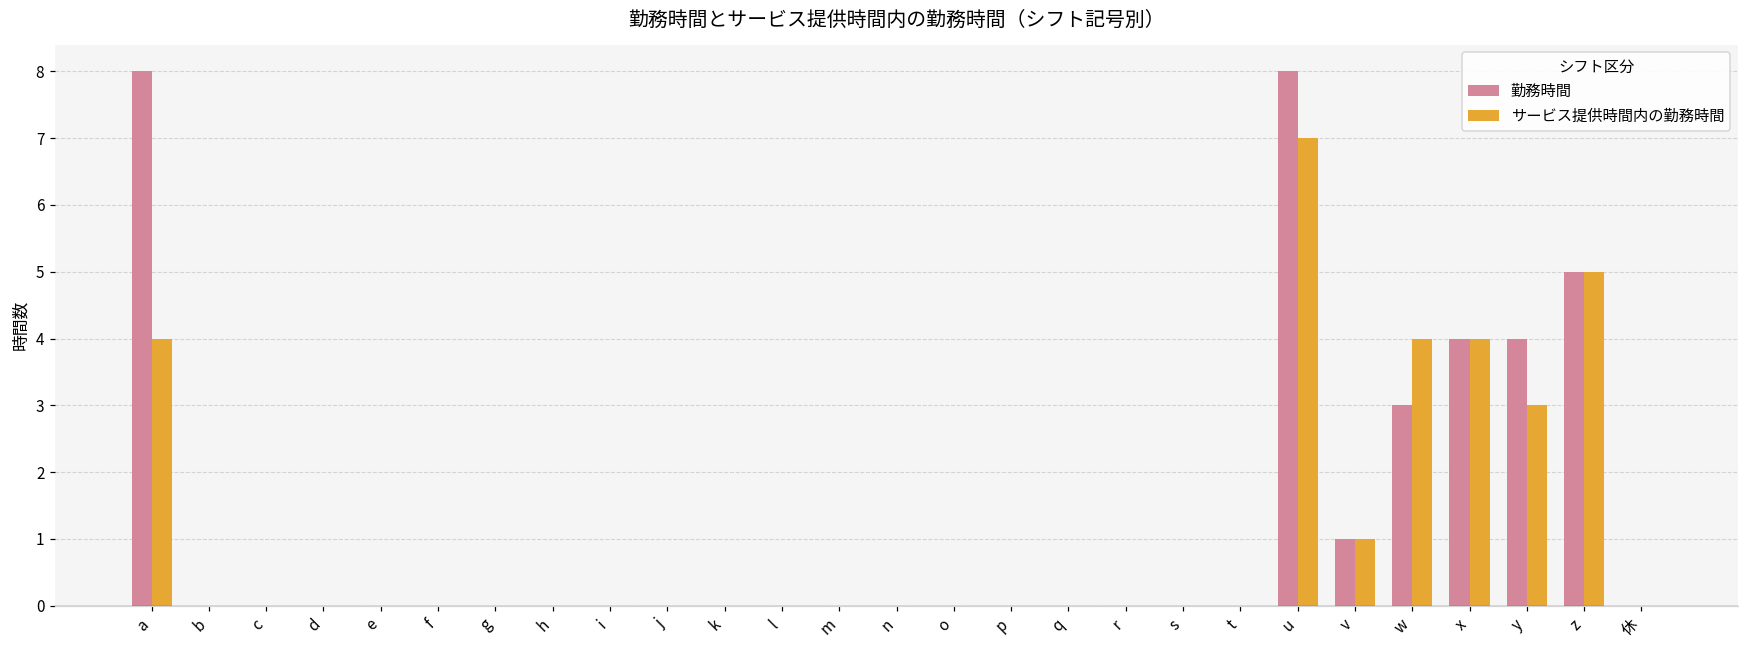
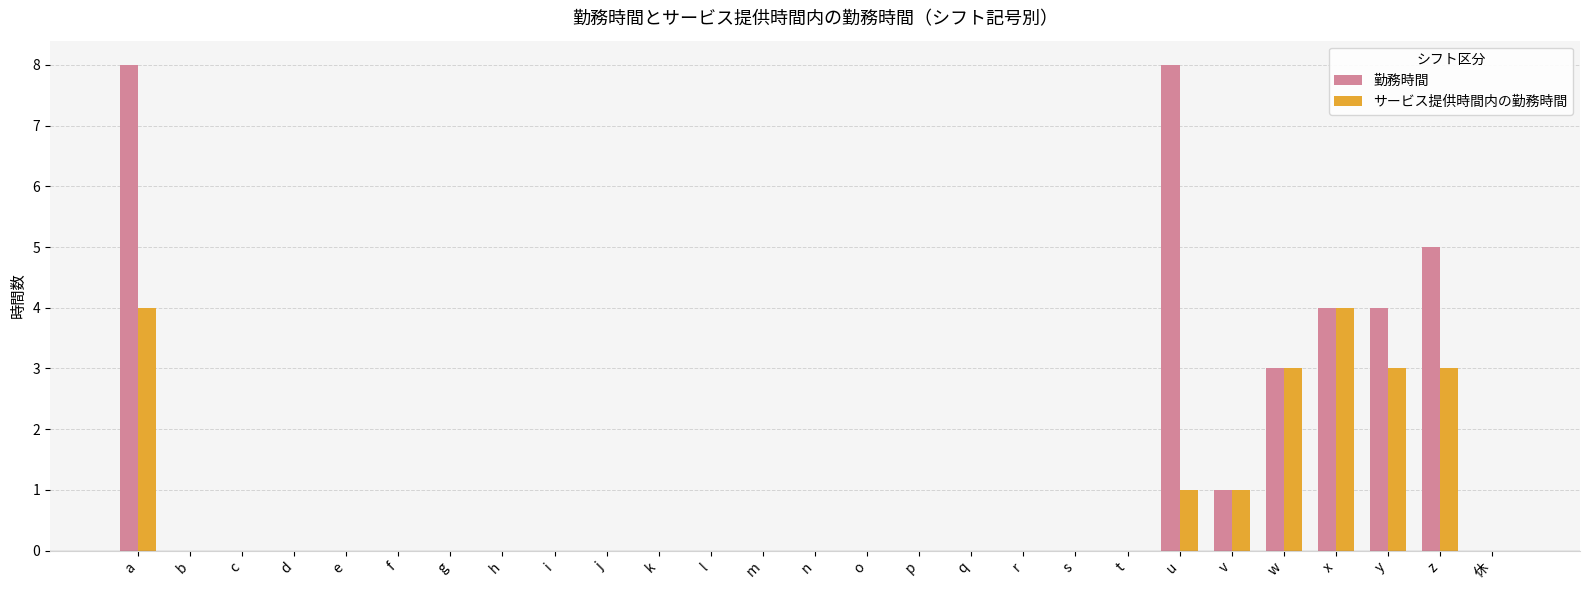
  {
    "勤務時間": {
      "a": 8,
      "b": 0,
      "c": 0,
      "d": 0,
      "e": 0,
      "f": 0,
      "g": 0,
      "h": 0,
      "i": 0,
      "j": 0,
      "k": 0,
      "l": 0,
      "m": 0,
      "n": 0,
      "o": 0,
      "p": 0,
      "q": 0,
      "r": 0,
      "s": 0,
      "t": 0,
      "u": 8,
      "v": 1,
      "w": 3,
      "x": 4,
      "y": 4,
      "z": 5,
      "休": 0
    },
    "サービス提供時間内の勤務時間": {
      "a": 4,
      "b": 0,
      "c": 0,
      "d": 0,
      "e": 0,
      "f": 0,
      "g": 0,
      "h": 0,
      "i": 0,
      "j": 0,
      "k": 0,
      "l": 0,
      "m": 0,
      "n": 0,
      "o": 0,
      "p": 0,
      "q": 0,
      "r": 0,
      "s": 0,
      "t": 0,
-     "u": 7,
+     "u": 1,
      "v": 1,
-     "w": 4,
+     "w": 3,
      "x": 4,
      "y": 3,
-     "z": 5,
+     "z": 3,
      "休": 0
    }
  }
